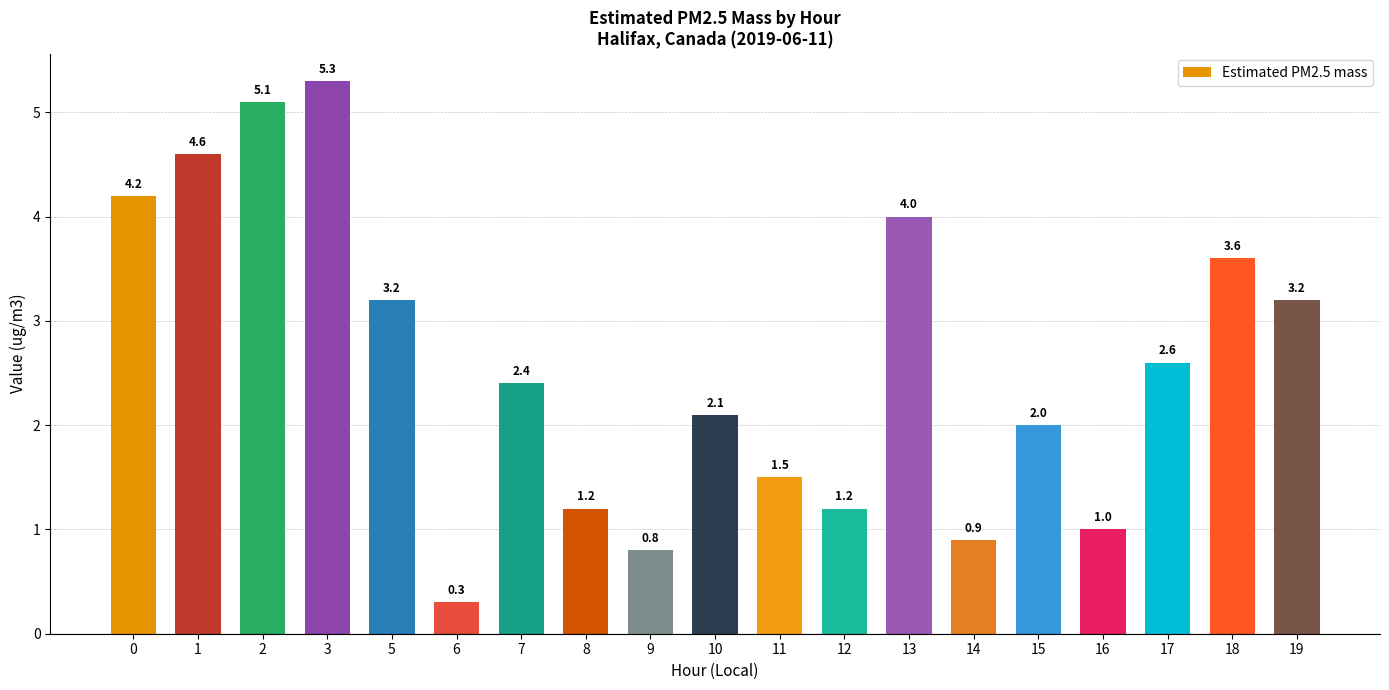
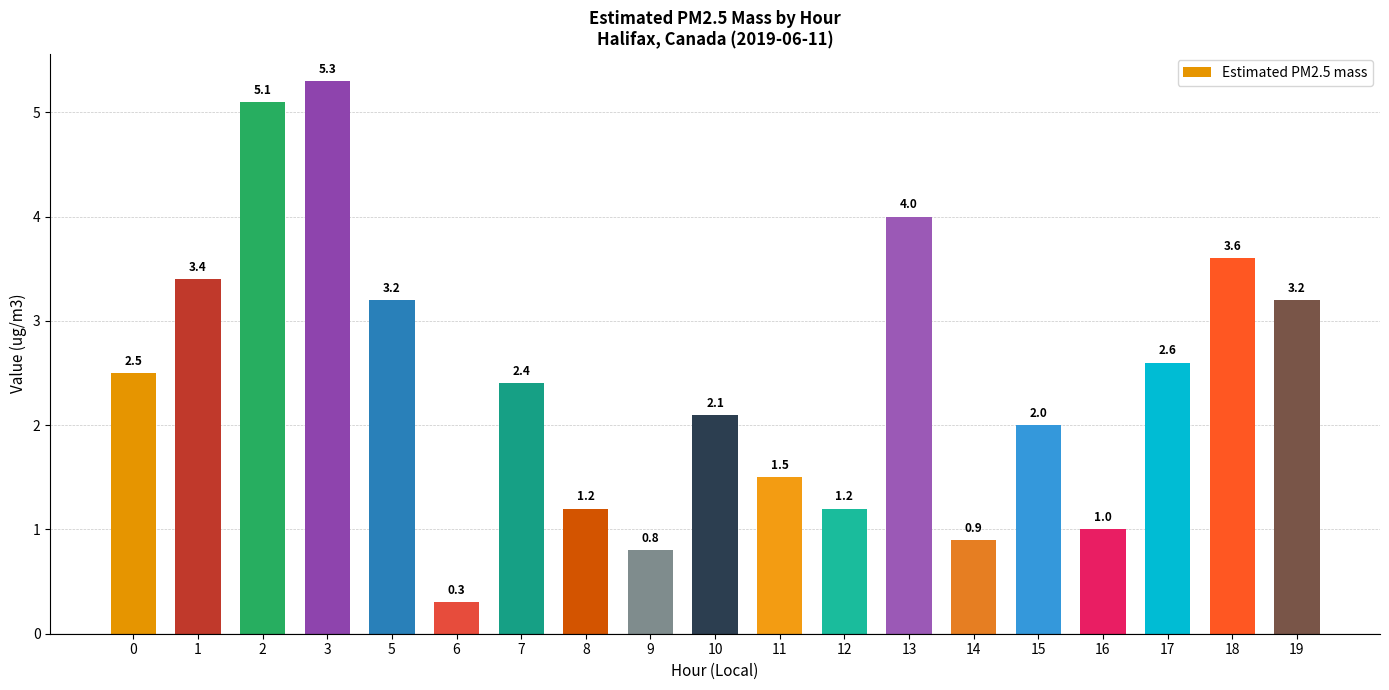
  {
-   "0": 4.2,
-   "1": 4.6,
+   "0": 2.5,
+   "1": 3.4,
    "2": 5.1,
    "3": 5.3,
    "5": 3.2,
    "6": 0.3,
    "7": 2.4,
    "8": 1.2,
    "9": 0.8,
    "10": 2.1,
    "11": 1.5,
    "12": 1.2,
    "13": 4.0,
    "14": 0.9,
    "15": 2.0,
    "16": 1.0,
    "17": 2.6,
    "18": 3.6,
    "19": 3.2
  }
